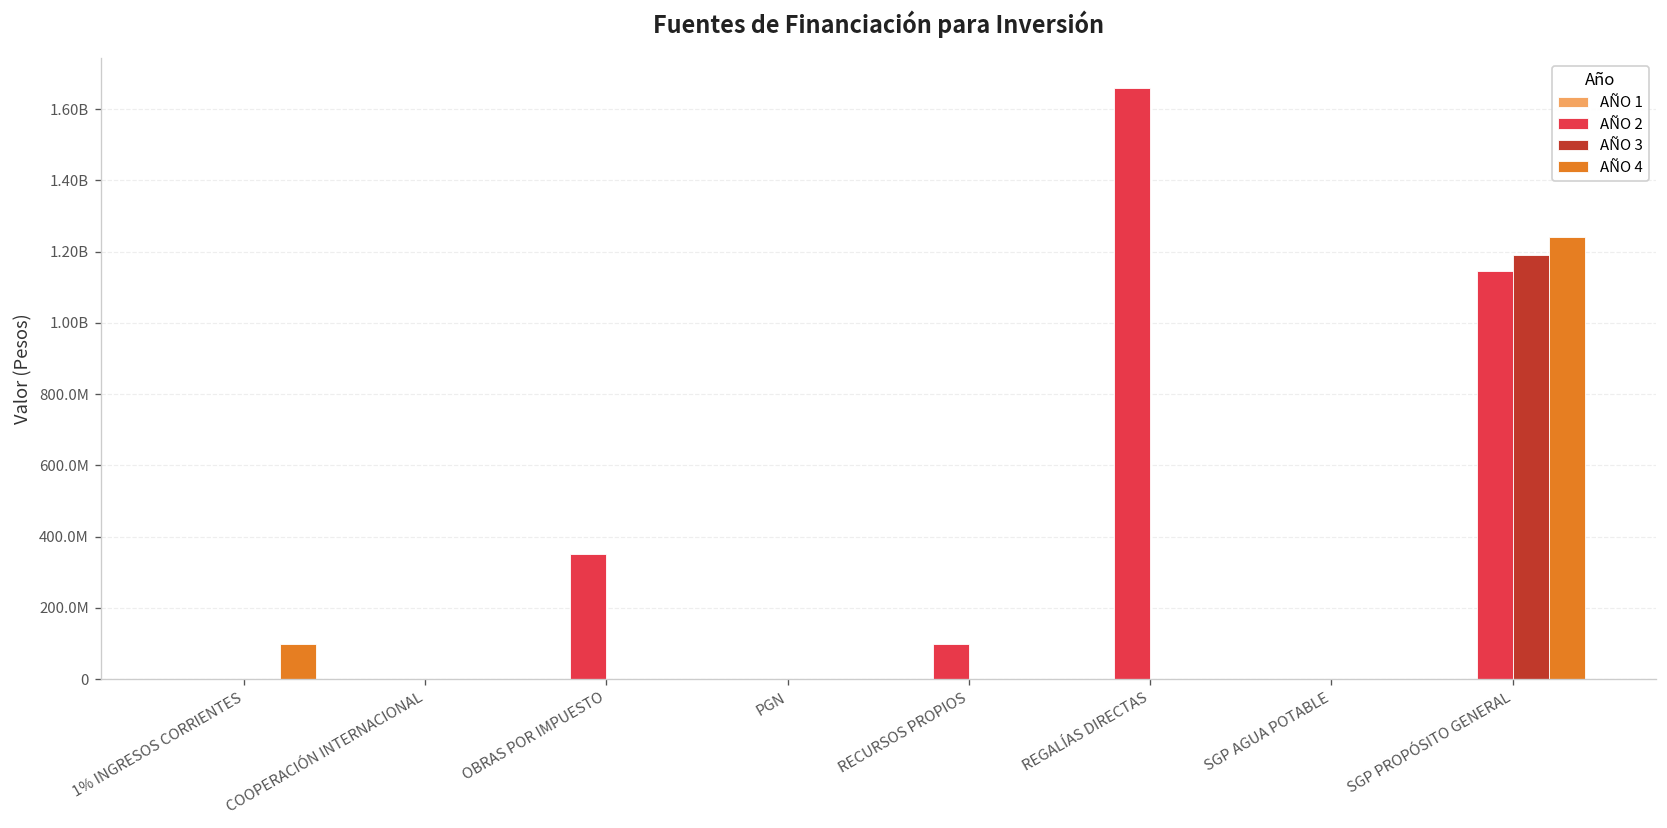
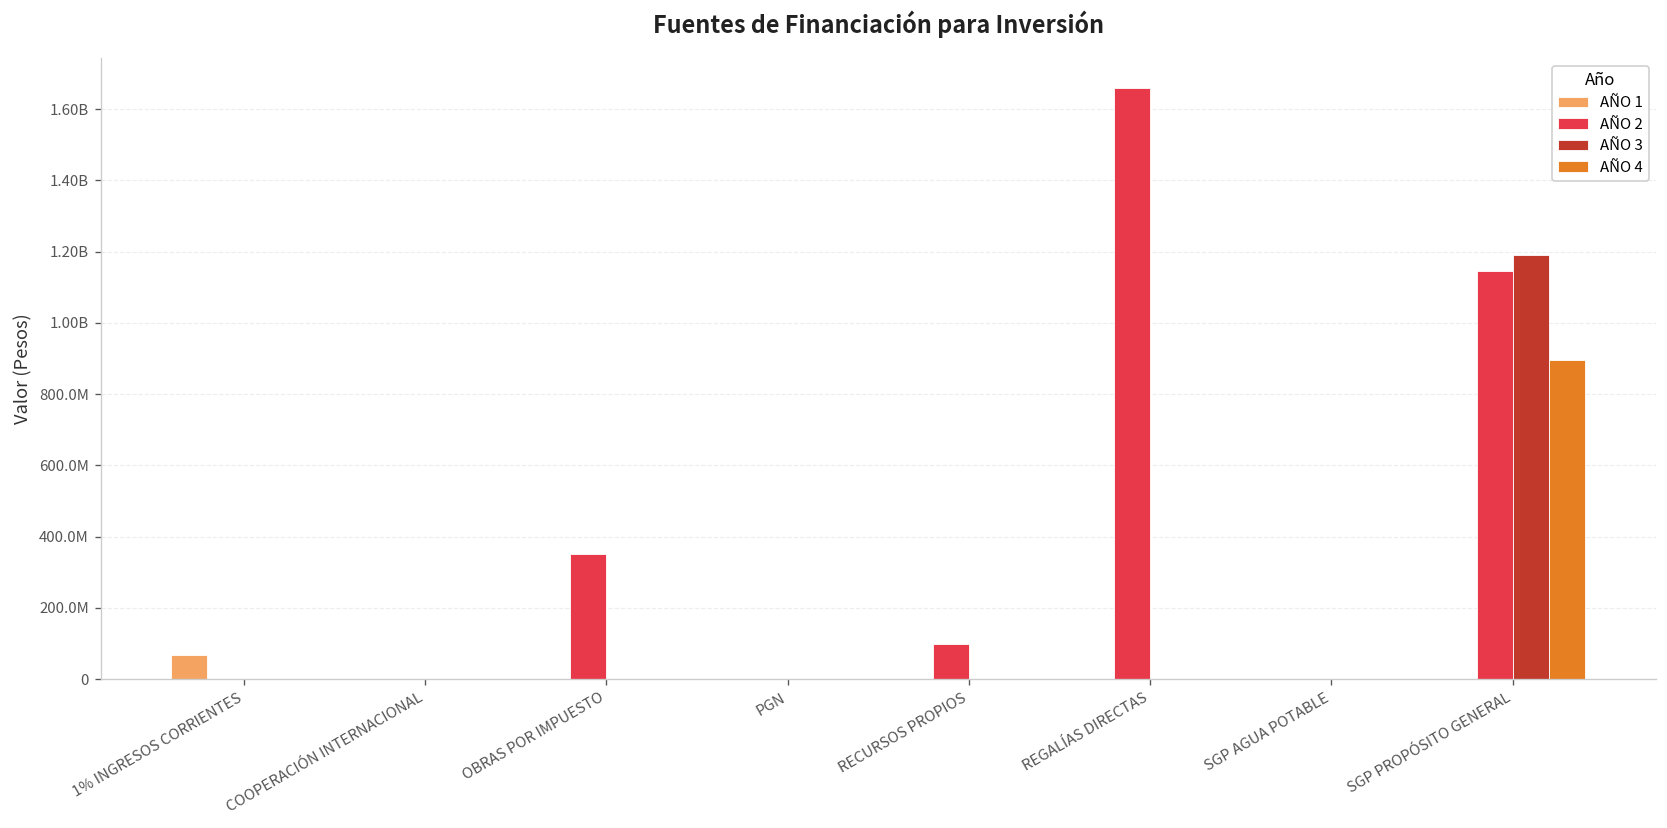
  {
    "AÑO 1": {
-     "1% INGRESOS CORRIENTES": 0
+     "1% INGRESOS CORRIENTES": 70000000
    },
    "AÑO 4": {
-     "1% INGRESOS CORRIENTES": 100000000,
-     "SGP PROPÓSITO GENERAL": 1240000000
+     "1% INGRESOS CORRIENTES": 0,
+     "SGP PROPÓSITO GENERAL": 900000000
    }
  }
